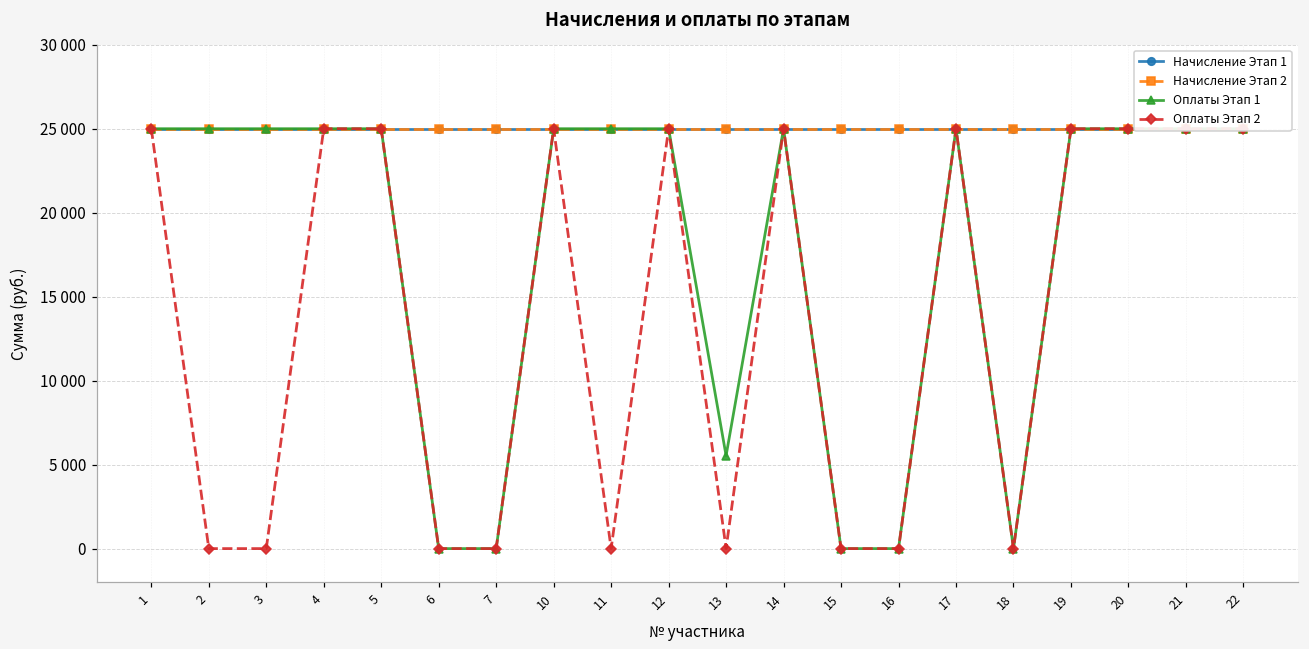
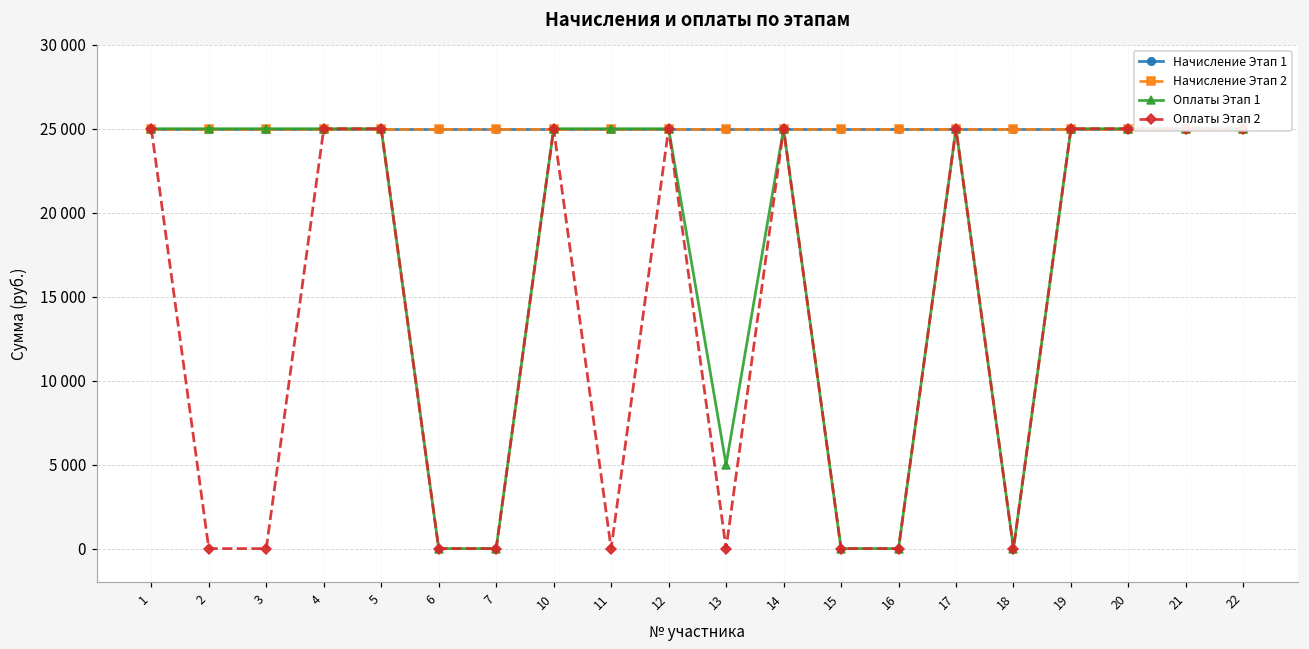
  {
    "Начисление Этап 2": {
      "6": 25000,
      "7": 25000,
      "13": 25000,
      "15": 25000,
      "16": 25000,
      "18": 25000
    },
    "Оплаты Этап 1": {
-     "13": 5500
+     "13": 5000
    },
    "Оплаты Этап 2": {
      "2": 0,
      "3": 0,
      "11": 0,
      "13": 0
    }
  }
